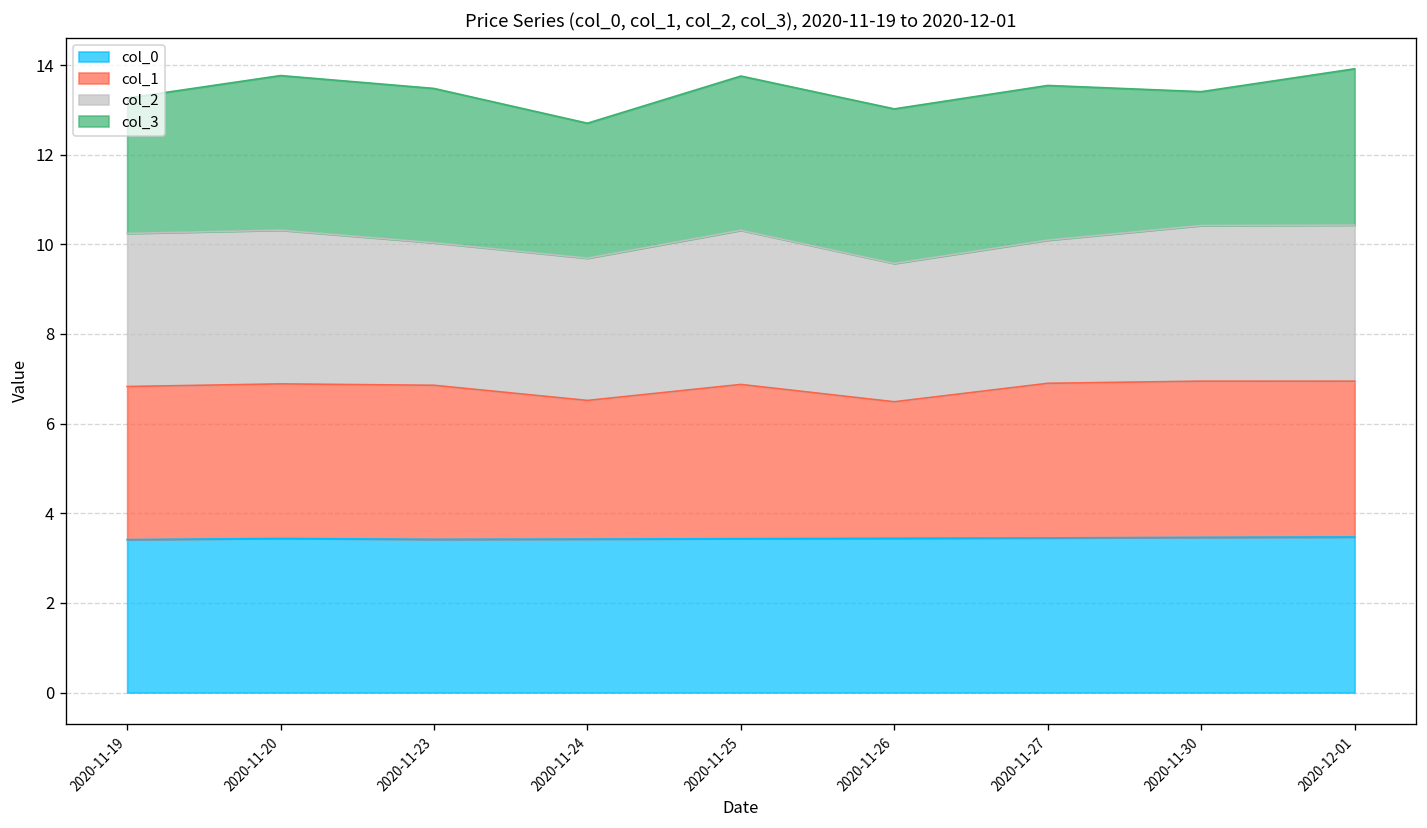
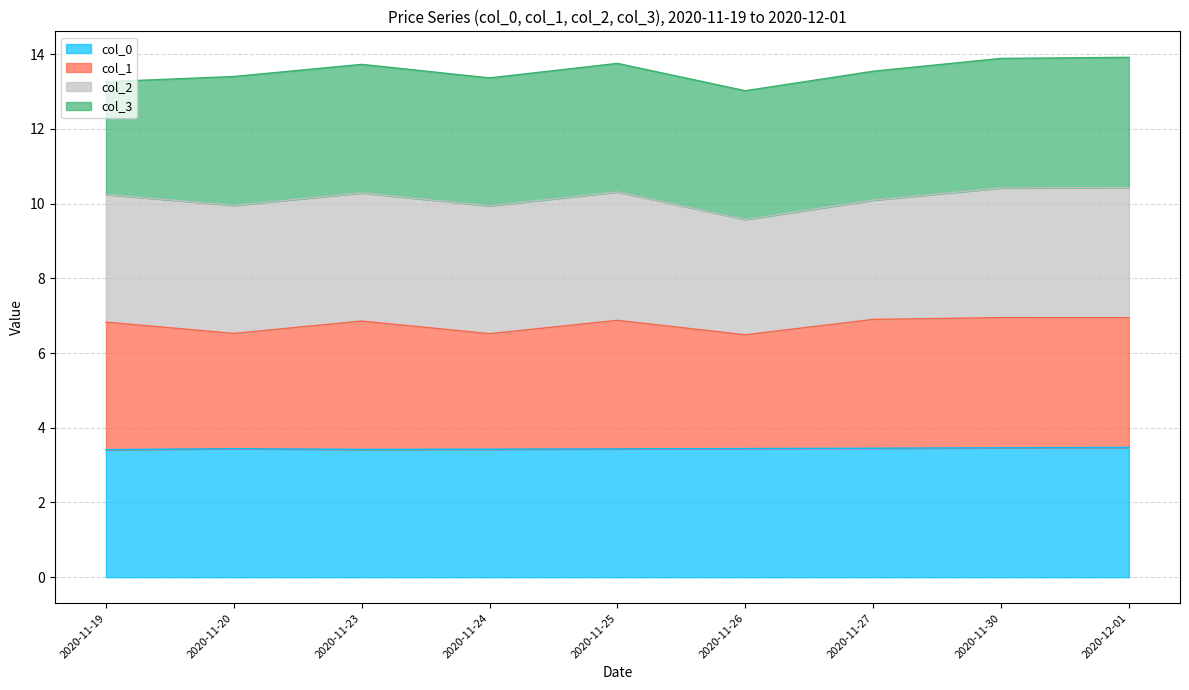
  {
    "col_0": {
      "2020-11-19": 3.4,
      "2020-11-20": 3.4,
      "2020-11-23": 3.4,
      "2020-11-24": 3.4,
      "2020-11-25": 3.4,
      "2020-11-26": 3.4,
      "2020-11-27": 3.5,
      "2020-11-30": 3.5,
      "2020-12-01": 3.5
    },
    "col_1": {
      "2020-11-19": 3.4,
-     "2020-11-20": 3.4,
+     "2020-11-20": 3.1,
      "2020-11-23": 3.4,
      "2020-11-24": 3.1,
      "2020-11-25": 3.4,
      "2020-11-26": 3.0,
      "2020-11-27": 3.4,
      "2020-11-30": 3.5,
      "2020-12-01": 3.5
    },
    "col_2": {
      "2020-11-19": 3.4,
      "2020-11-20": 3.4,
-     "2020-11-23": 3.2,
-     "2020-11-24": 3.2,
+     "2020-11-23": 3.4,
+     "2020-11-24": 3.4,
      "2020-11-25": 3.4,
      "2020-11-26": 3.1,
      "2020-11-27": 3.2,
      "2020-11-30": 3.5,
      "2020-12-01": 3.5
    },
    "col_3": {
      "2020-11-20": 3.4,
      "2020-11-23": 3.4,
-     "2020-11-24": 3.0,
+     "2020-11-24": 3.4,
      "2020-11-25": 3.4,
      "2020-11-26": 3.4,
      "2020-11-27": 3.5,
-     "2020-11-30": 3.0,
+     "2020-11-30": 3.5,
      "2020-12-01": 3.5
    }
  }
